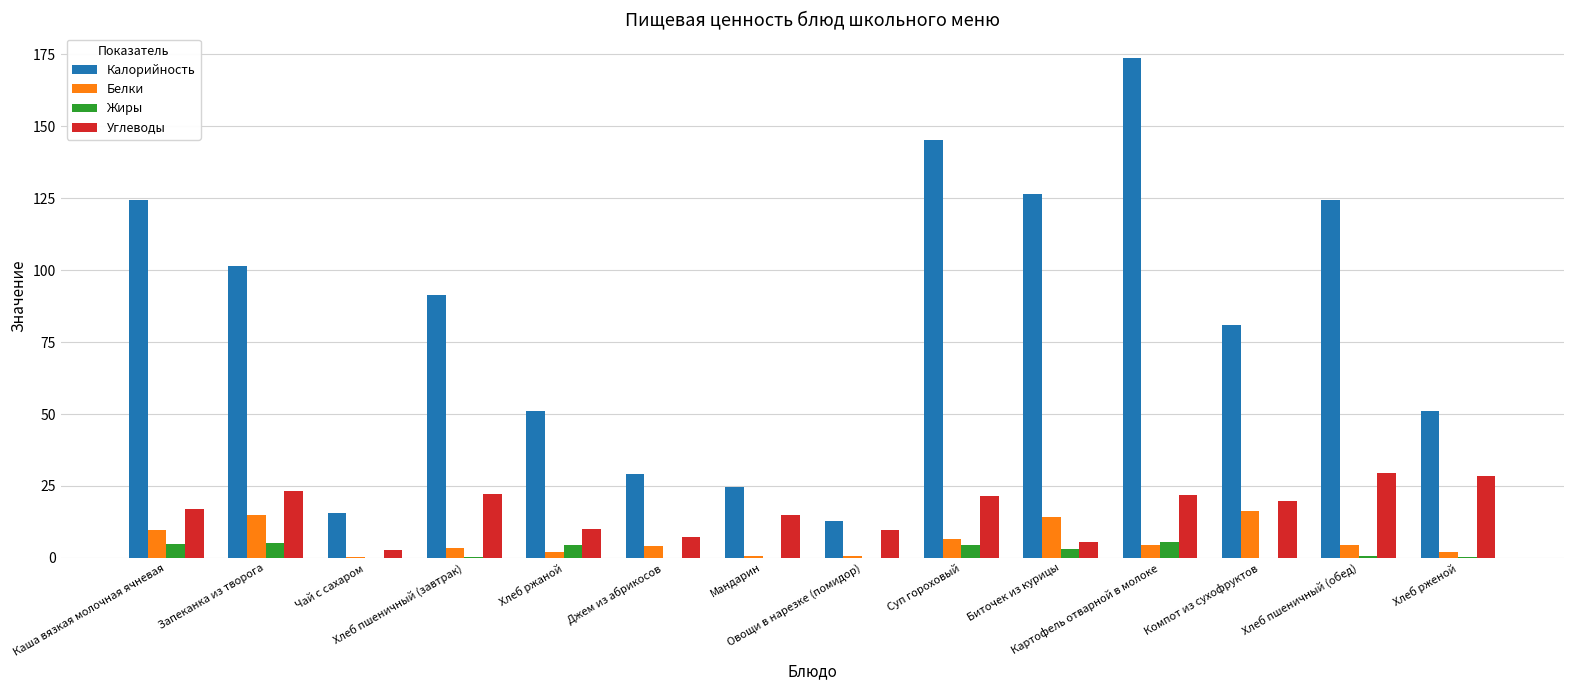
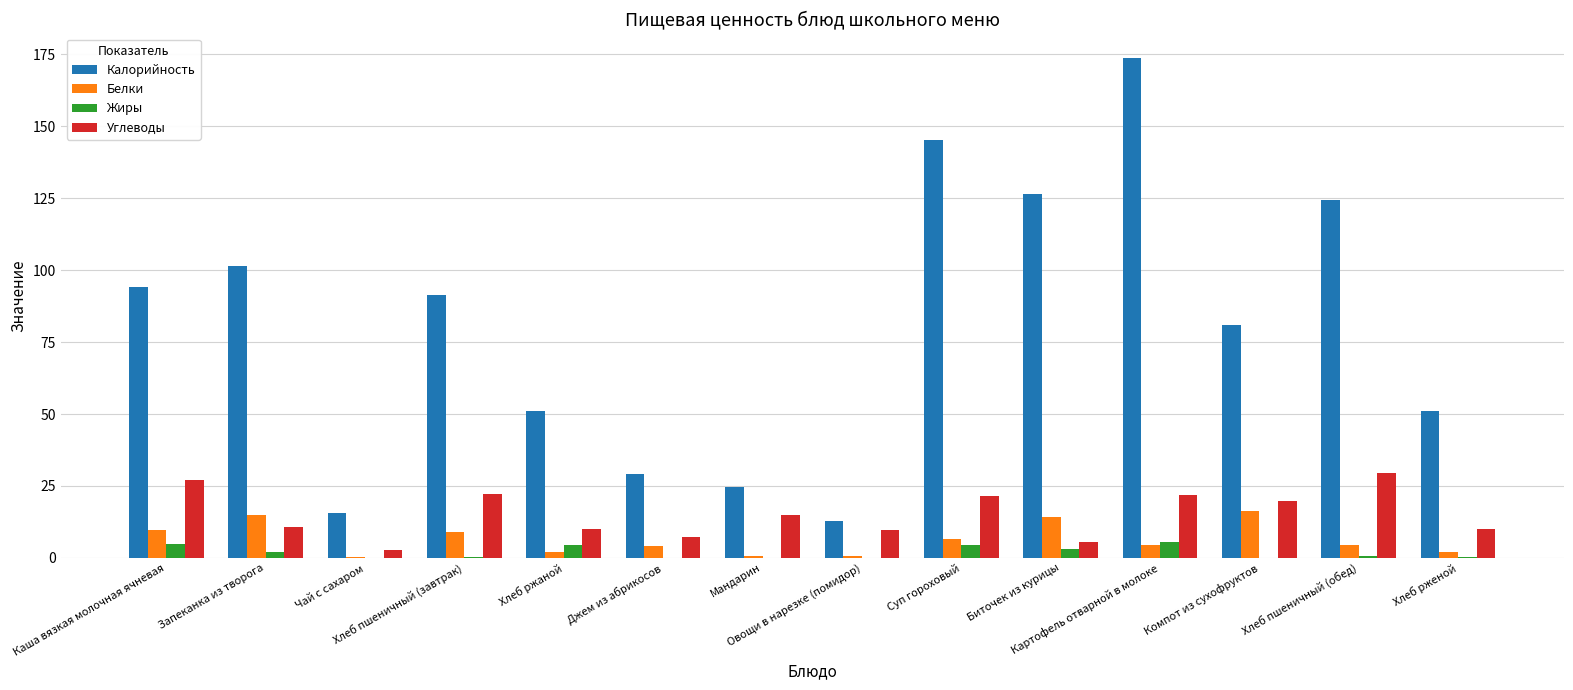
  {
    "Калорийность": {
-     "Каша вязкая молочная ячневая": 125,
+     "Каша вязкая молочная ячневая": 94,
      "Запеканка из творога": 102,
      "Чай с сахаром": 16,
      "Хлеб пшеничный (завтрак)": 91,
      "Хлеб ржаной": 51,
      "Джем из абрикосов": 29,
      "Мандарин": 25,
      "Овощи в нарезке (помидор)": 13,
      "Суп гороховый": 145,
      "Биточек из курицы": 127,
      "Картофель отварной в молоке": 174,
      "Компот из сухофруктов": 81,
      "Хлеб пшеничный (обед)": 124,
      "Хлеб рженой": 51
    },
    "Белки": {
      "Каша вязкая молочная ячневая": 10,
      "Запеканка из творога": 15,
-     "Хлеб пшеничный (завтрак)": 3,
+     "Хлеб пшеничный (завтрак)": 9,
      "Хлеб ржаной": 2,
      "Джем из абрикосов": 4,
      "Суп гороховый": 7,
      "Биточек из курицы": 14,
      "Картофель отварной в молоке": 5,
      "Компот из сухофруктов": 16,
      "Хлеб пшеничный (обед)": 5,
      "Хлеб рженой": 2
    },
    "Жиры": {
      "Каша вязкая молочная ячневая": 5,
-     "Запеканка из творога": 5,
+     "Запеканка из творога": 2,
      "Чай с сахаром": 0,
      "Хлеб ржаной": 5,
      "Джем из абрикосов": 0,
      "Суп гороховый": 5,
      "Биточек из курицы": 3,
      "Картофель отварной в молоке": 6,
      "Компот из сухофруктов": 0
    },
    "Углеводы": {
-     "Каша вязкая молочная ячневая": 17,
-     "Запеканка из творога": 23,
+     "Каша вязкая молочная ячневая": 27,
+     "Запеканка из творога": 11,
      "Чай с сахаром": 3,
      "Хлеб пшеничный (завтрак)": 22,
      "Хлеб ржаной": 10,
      "Джем из абрикосов": 7,
      "Мандарин": 15,
      "Овощи в нарезке (помидор)": 10,
      "Суп гороховый": 21,
      "Биточек из курицы": 6,
      "Картофель отварной в молоке": 22,
      "Компот из сухофруктов": 20,
      "Хлеб пшеничный (обед)": 30,
-     "Хлеб рженой": 28
+     "Хлеб рженой": 10
    }
  }
